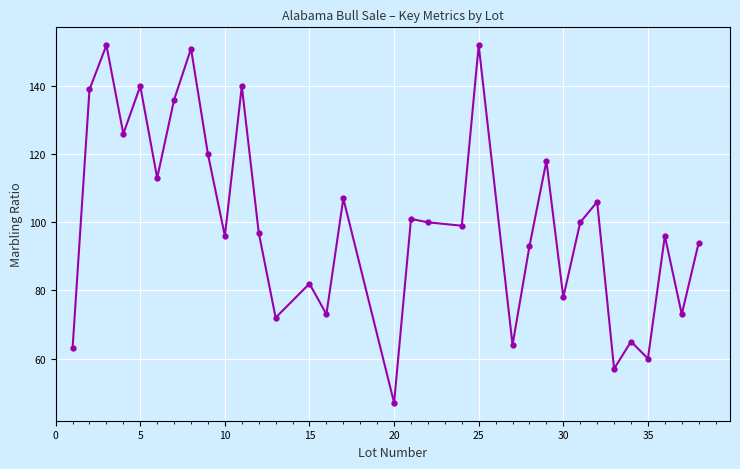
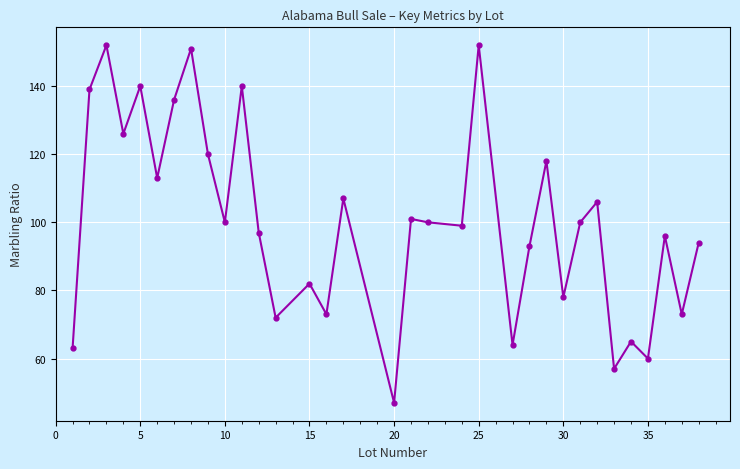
  {
    "5": 140,
-   "10": 96,
+   "10": 100,
    "15": 82,
    "20": 47,
    "25": 152,
    "30": 78,
    "35": 60
  }
